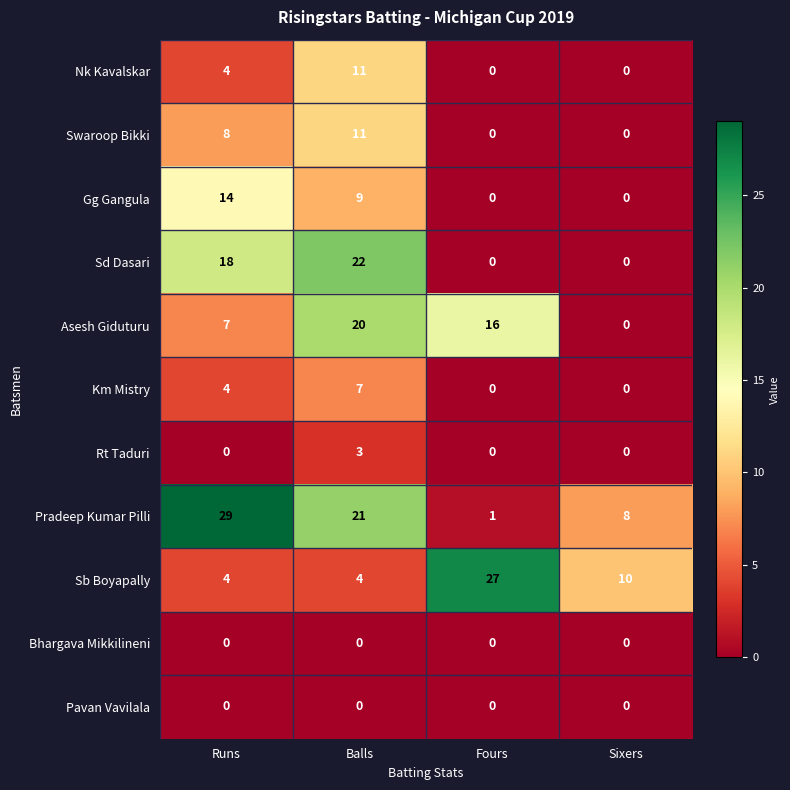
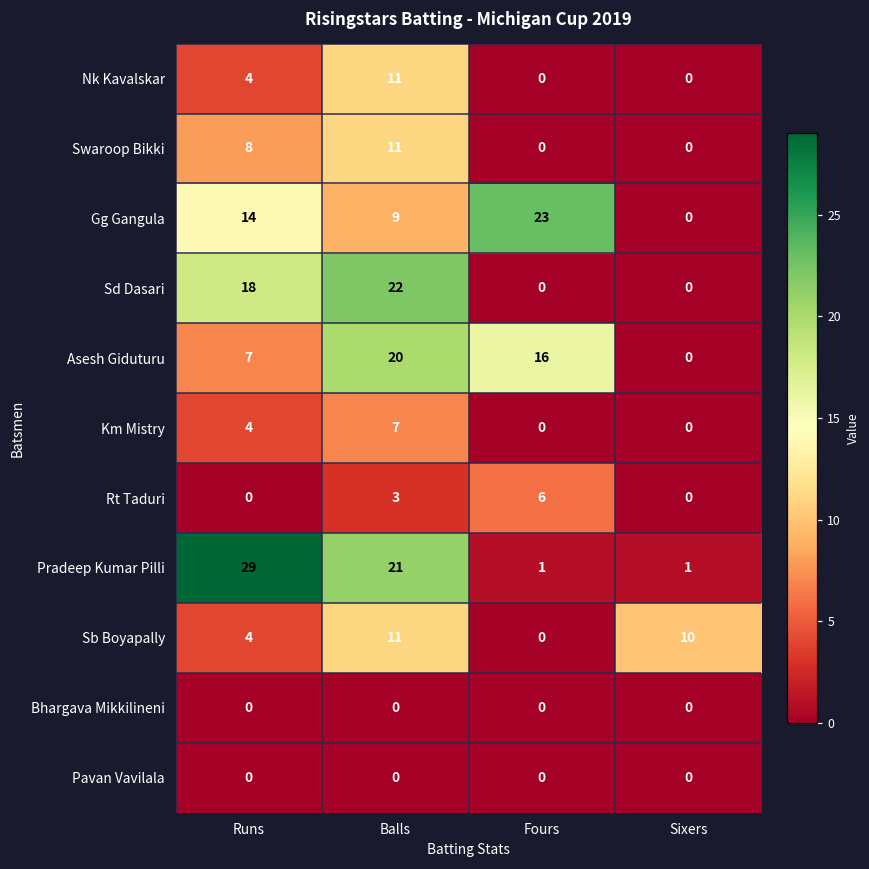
  {
    "Nk Kavalskar": {
      "Runs": 4,
      "Balls": 11,
      "Fours": 0,
      "Sixers": 0
    },
    "Swaroop Bikki": {
      "Runs": 8,
      "Balls": 11,
      "Fours": 0,
      "Sixers": 0
    },
    "Gg Gangula": {
      "Runs": 14,
      "Balls": 9,
-     "Fours": 0,
+     "Fours": 23,
      "Sixers": 0
    },
    "Sd Dasari": {
      "Runs": 18,
      "Balls": 22,
      "Fours": 0,
      "Sixers": 0
    },
    "Asesh Giduturu": {
      "Runs": 7,
      "Balls": 20,
      "Fours": 16,
      "Sixers": 0
    },
    "Km Mistry": {
      "Runs": 4,
      "Balls": 7,
      "Fours": 0,
      "Sixers": 0
    },
    "Rt Taduri": {
      "Runs": 0,
      "Balls": 3,
-     "Fours": 0,
+     "Fours": 6,
      "Sixers": 0
    },
    "Pradeep Kumar Pilli": {
      "Runs": 29,
      "Balls": 21,
      "Fours": 1,
-     "Sixers": 8
+     "Sixers": 1
    },
    "Sb Boyapally": {
      "Runs": 4,
-     "Balls": 4,
-     "Fours": 27,
+     "Balls": 11,
+     "Fours": 0,
      "Sixers": 10
    },
    "Bhargava Mikkilineni": {
      "Runs": 0,
      "Balls": 0,
      "Fours": 0,
      "Sixers": 0
    },
    "Pavan Vavilala": {
      "Runs": 0,
      "Balls": 0,
      "Fours": 0,
      "Sixers": 0
    }
  }
